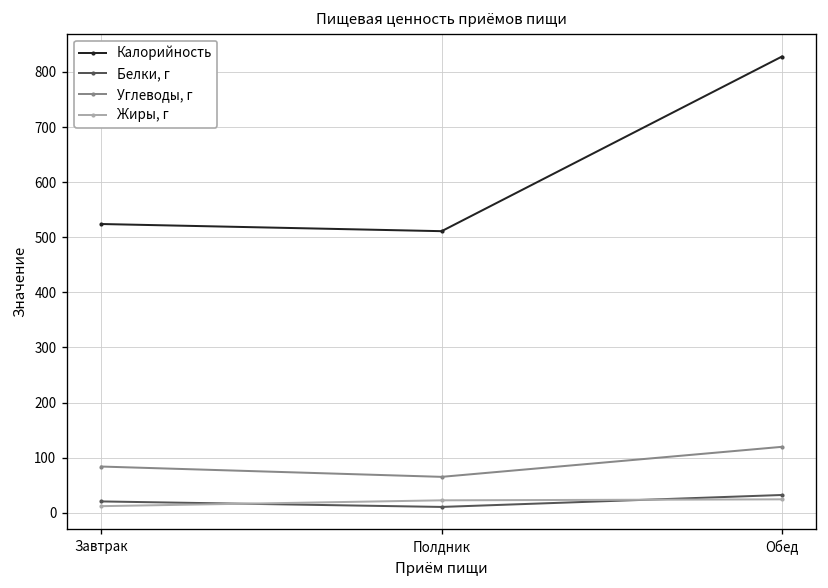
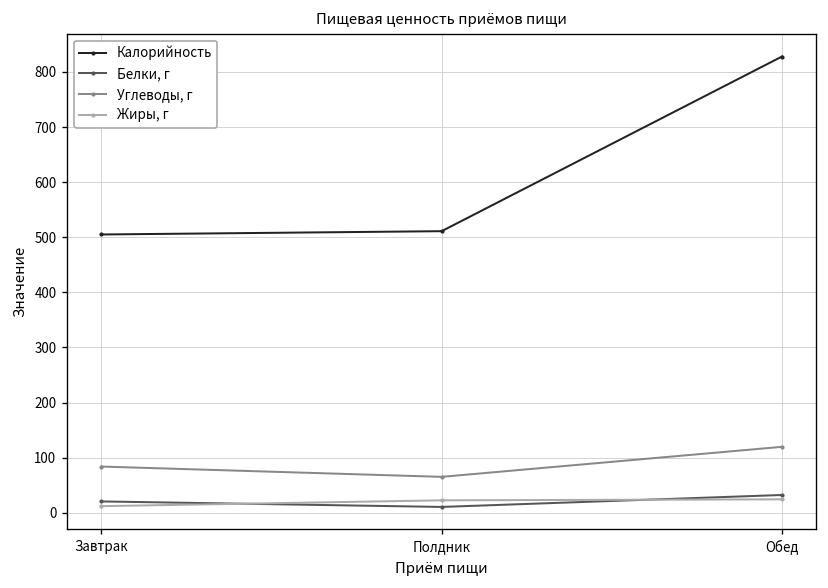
  {
    "Калорийность": {
-     "Завтрак": 520,
+     "Завтрак": 510,
      "Полдник": 510,
      "Обед": 830
    },
    "Белки, г": {
      "Завтрак": 20,
      "Полдник": 10,
      "Обед": 30
    }
  }
